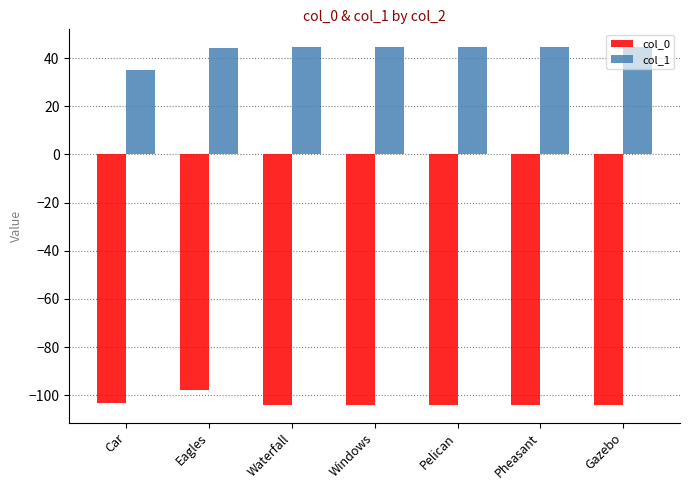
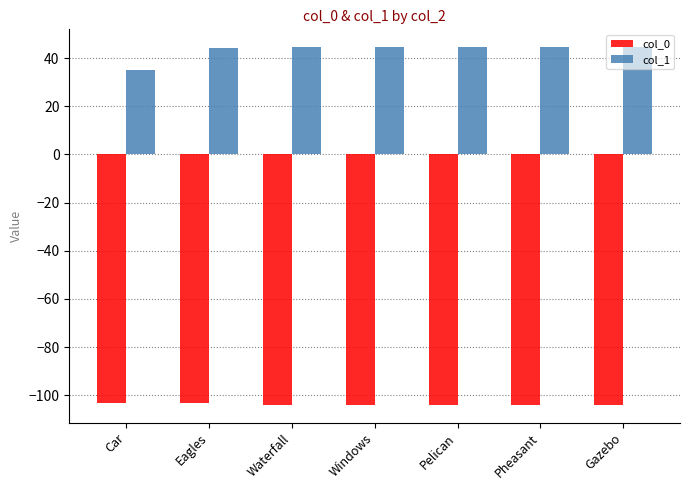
  {
    "col_0": {
      "Car": -103,
-     "Eagles": -98,
+     "Eagles": -103,
      "Waterfall": -104,
      "Windows": -104,
      "Pelican": -104,
      "Pheasant": -104,
      "Gazebo": -104
    },
    "col_1": {
      "Car": 35,
      "Eagles": 44,
      "Waterfall": 44,
      "Windows": 44,
      "Pelican": 44,
      "Pheasant": 44
    }
  }
